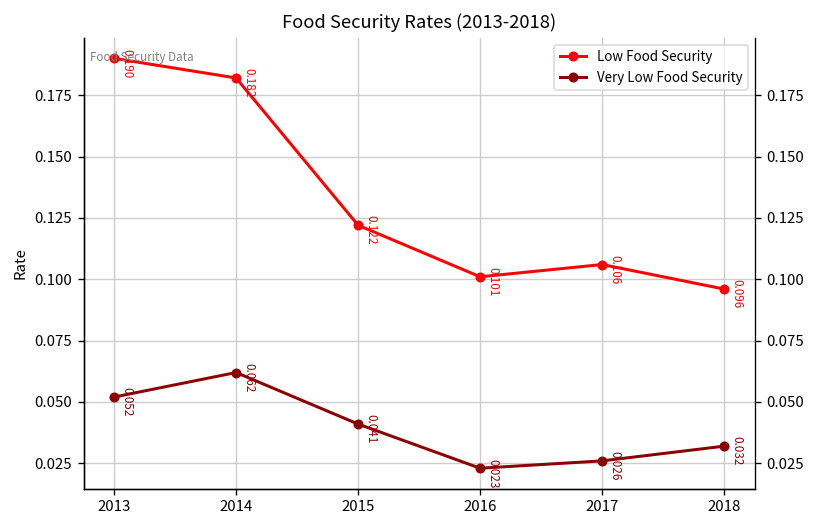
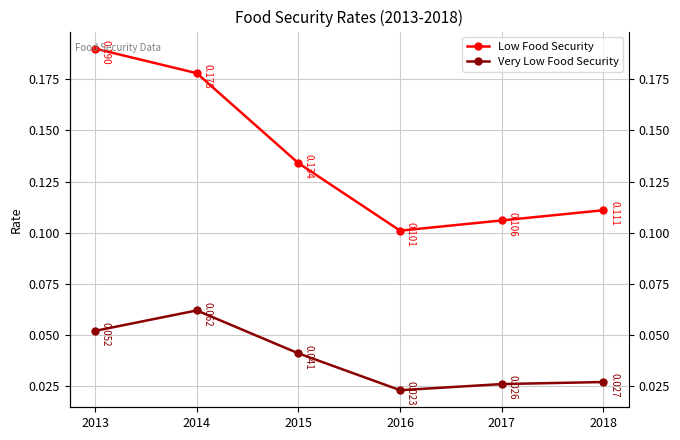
  {
    "Low Food Security": {
-     "2014": 0.182,
-     "2015": 0.122,
+     "2014": 0.178,
+     "2015": 0.134,
      "2016": 0.101,
      "2017": 0.106,
-     "2018": 0.096
+     "2018": 0.111
    },
    "Very Low Food Security": {
      "2013": 0.052,
      "2014": 0.062,
      "2015": 0.041,
      "2016": 0.023,
      "2017": 0.026,
-     "2018": 0.032
+     "2018": 0.027
    }
  }
